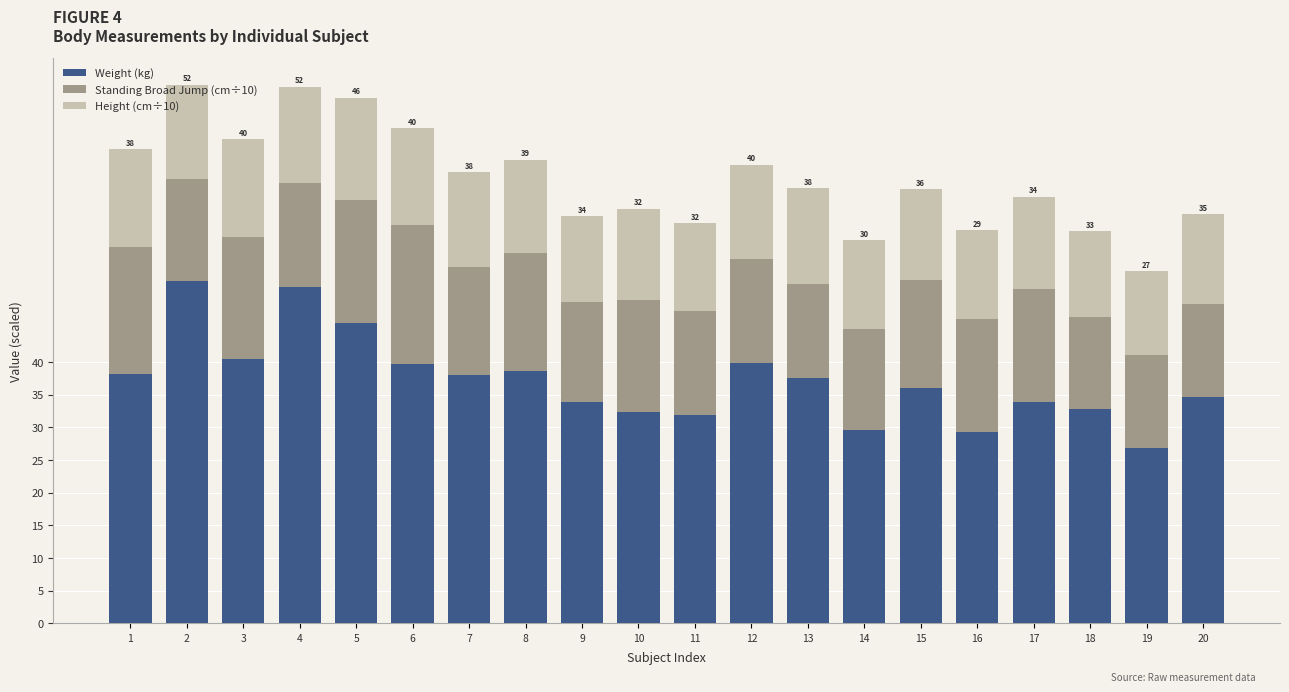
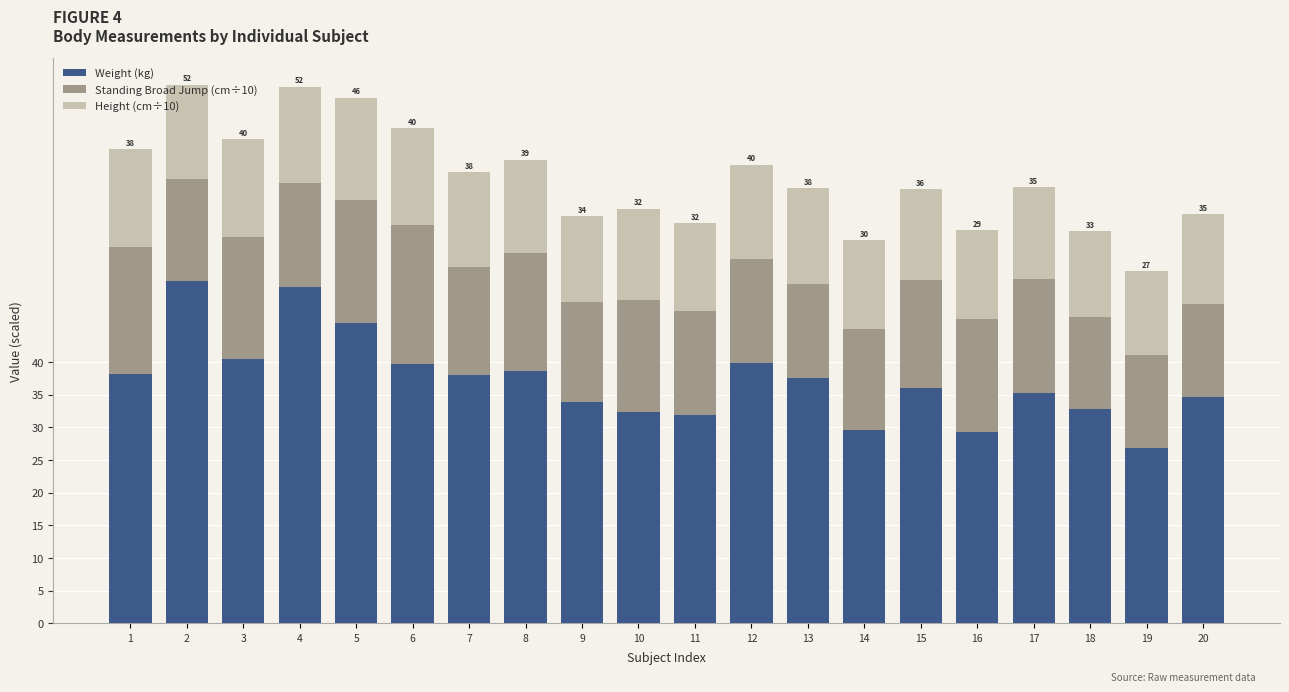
  {
    "Weight (kg)": {
-     "17": 34
+     "17": 35
    },
    "Standing Broad Jump (cm÷10)": {
      "1": 20,
      "2": 16,
      "3": 19,
      "4": 16,
      "5": 19,
      "6": 21,
      "7": 17,
      "8": 18,
      "9": 15,
      "10": 17,
      "11": 16,
      "12": 16,
      "13": 14,
      "14": 15,
      "15": 17,
      "16": 17,
      "17": 17,
      "18": 14,
      "19": 14,
      "20": 14
    }
  }
